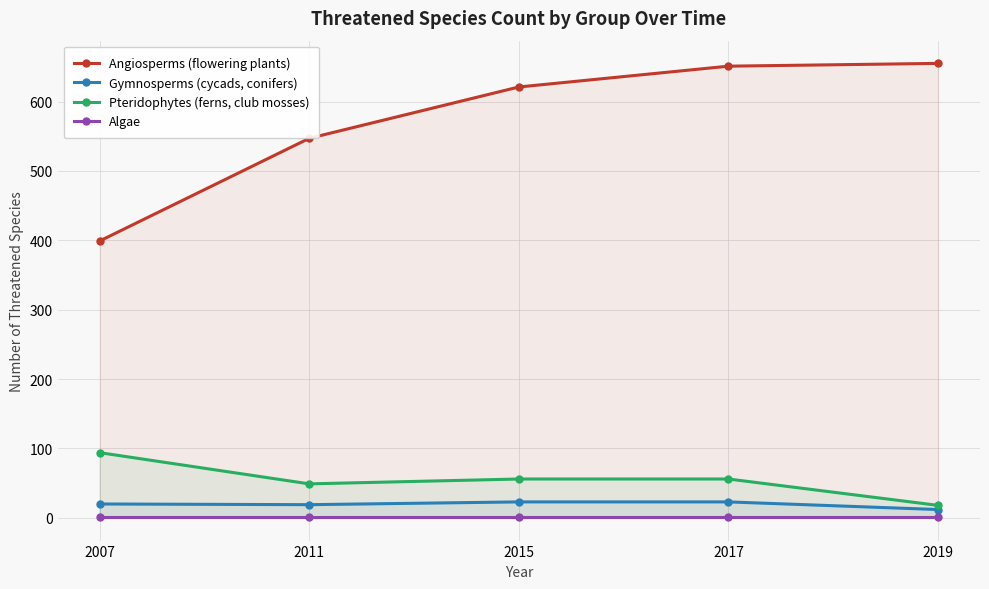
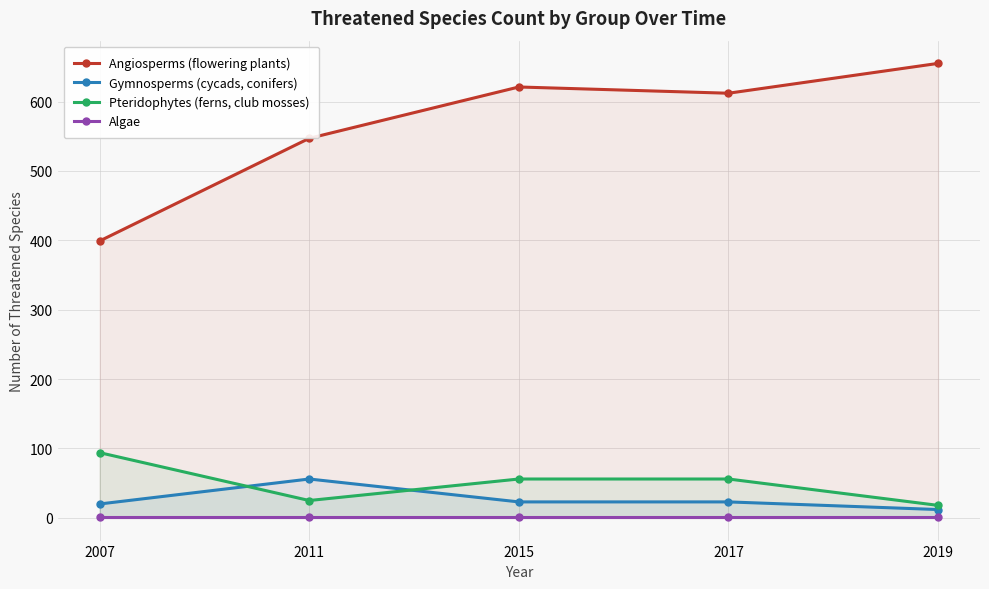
  {
    "Angiosperms (flowering plants)": {
      "2007": 400,
      "2015": 620,
-     "2017": 650,
+     "2017": 610,
      "2019": 660
    },
    "Gymnosperms (cycads, conifers)": {
      "2007": 20,
-     "2011": 20,
+     "2011": 60,
      "2015": 20,
      "2017": 20,
      "2019": 10
    },
    "Pteridophytes (ferns, club mosses)": {
      "2007": 90,
-     "2011": 50,
+     "2011": 30,
      "2015": 60,
      "2017": 60,
      "2019": 20
    },
    "Algae": {
      "2007": 0,
      "2011": 0,
      "2015": 0,
      "2017": 0,
      "2019": 0
    }
  }
